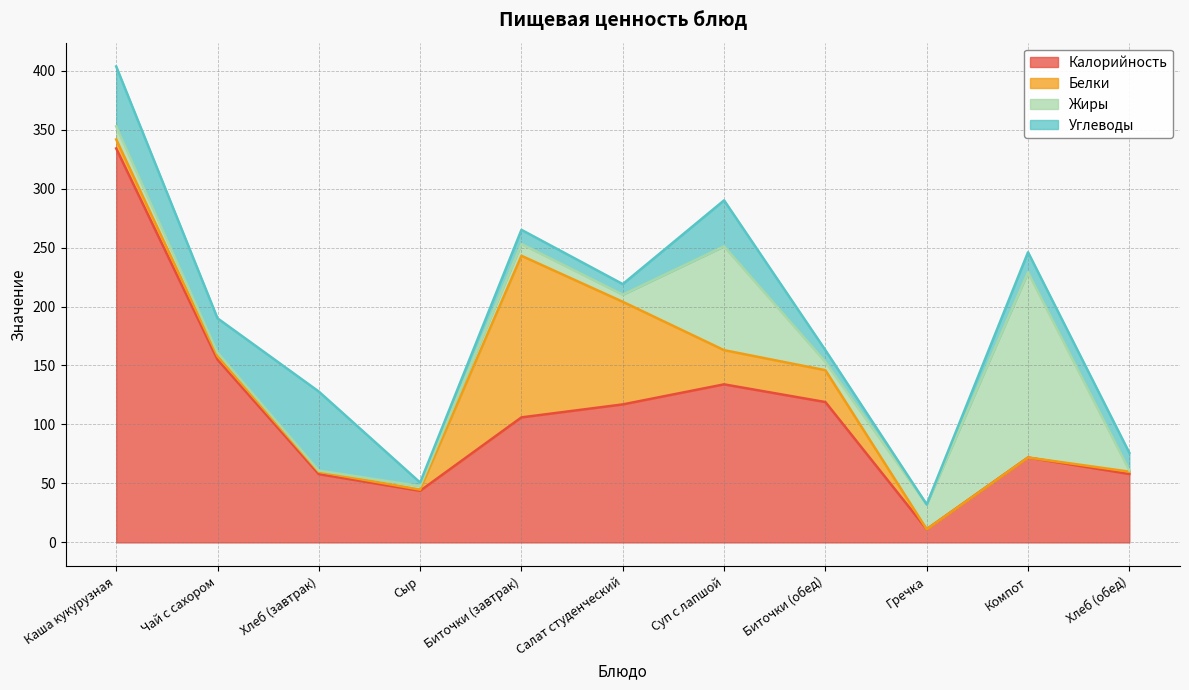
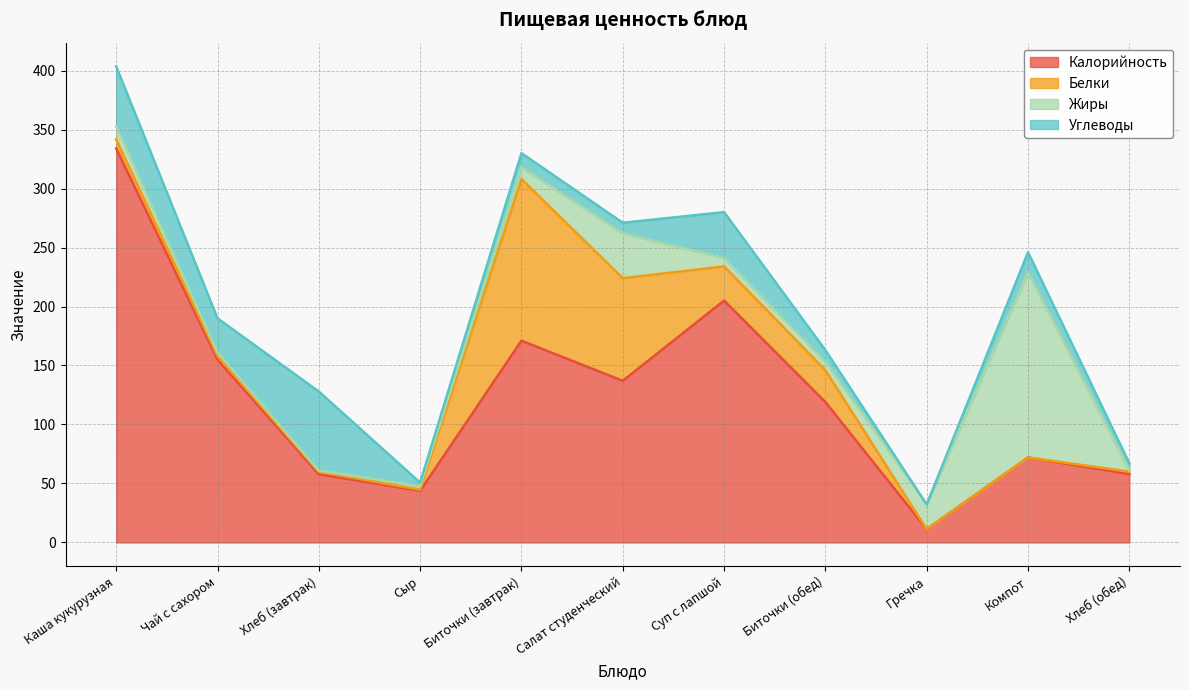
  {
    "Калорийность": {
      "Каша кукурузная": 334,
      "Чай с сахором": 155,
-     "Биточки (завтрак)": 106,
-     "Салат студенческий": 117,
-     "Суп с лапшой": 134,
+     "Биточки (завтрак)": 171,
+     "Салат студенческий": 137,
+     "Суп с лапшой": 205,
      "Биточки (обед)": 119
    },
    "Белки": {
      "Каша кукурузная": 8,
      "Чай с сахором": 3,
      "Биточки (завтрак)": 137,
      "Салат студенческий": 87,
      "Суп с лапшой": 29,
      "Биточки (обед)": 27
    },
    "Жиры": {
      "Каша кукурузная": 11,
      "Чай с сахором": 3,
      "Сыр": 3,
      "Биточки (завтрак)": 10,
-     "Салат студенческий": 6,
-     "Суп с лапшой": 88,
+     "Салат студенческий": 38,
+     "Суп с лапшой": 7,
      "Биточки (обед)": 7,
      "Компот": 157
    },
    "Углеводы": {
      "Каша кукурузная": 51,
      "Чай с сахором": 29,
      "Хлеб (завтрак)": 67,
      "Сыр": 3,
      "Биточки (завтрак)": 12,
      "Салат студенческий": 9,
      "Суп с лапшой": 39,
      "Биточки (обед)": 10,
      "Компот": 17,
-     "Хлеб (обед)": 15
+     "Хлеб (обед)": 6
    }
  }
